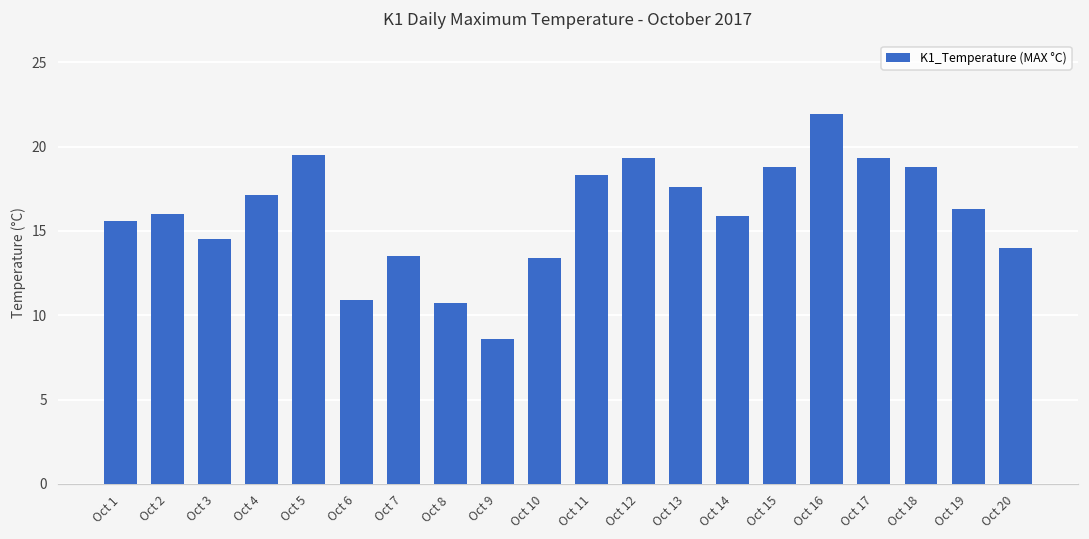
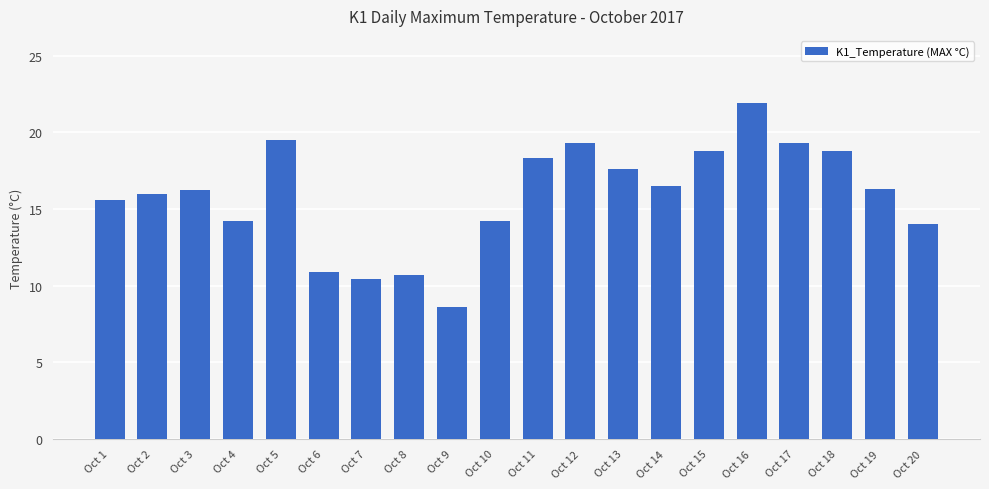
  {
    "Oct 1": 15.6,
    "Oct 2": 16.0,
-   "Oct 3": 14.5,
-   "Oct 4": 17.1,
+   "Oct 3": 16.2,
+   "Oct 4": 14.2,
    "Oct 5": 19.5,
    "Oct 6": 10.9,
-   "Oct 7": 13.5,
+   "Oct 7": 10.4,
    "Oct 8": 10.7,
    "Oct 9": 8.6,
-   "Oct 10": 13.4,
+   "Oct 10": 14.2,
    "Oct 11": 18.3,
    "Oct 12": 19.3,
    "Oct 13": 17.6,
-   "Oct 14": 15.9,
+   "Oct 14": 16.5,
    "Oct 15": 18.8,
    "Oct 16": 21.9,
    "Oct 17": 19.3,
    "Oct 18": 18.8,
    "Oct 19": 16.3,
    "Oct 20": 14.0
  }
